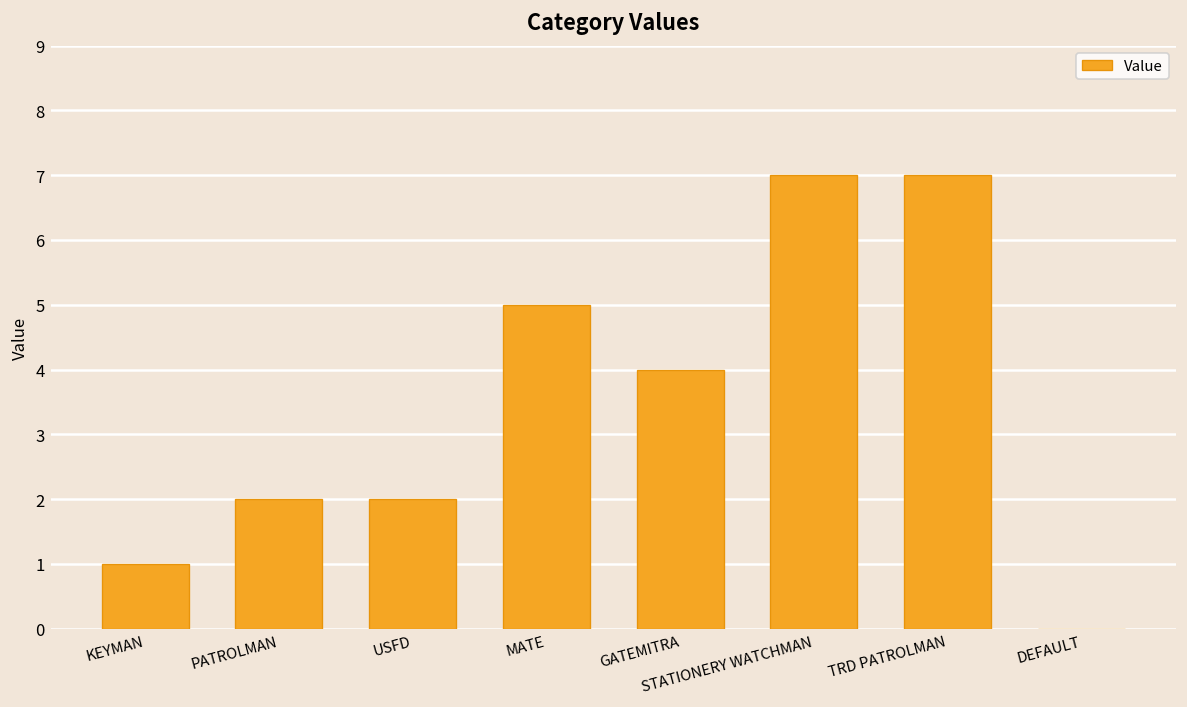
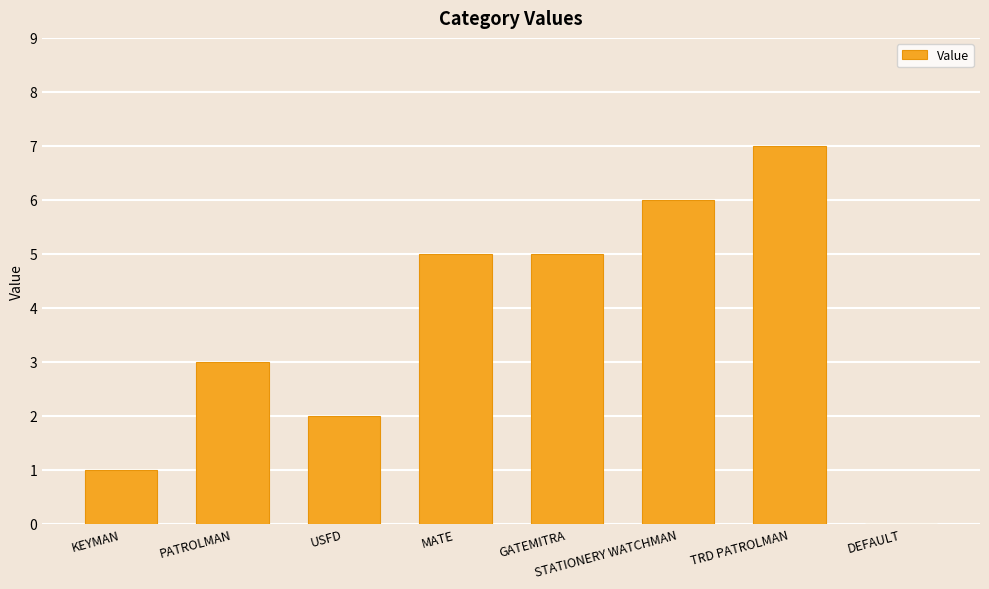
  {
    "KEYMAN": 1,
-   "PATROLMAN": 2,
+   "PATROLMAN": 3,
    "USFD": 2,
    "MATE": 5,
-   "GATEMITRA": 4,
-   "STATIONERY WATCHMAN": 7,
+   "GATEMITRA": 5,
+   "STATIONERY WATCHMAN": 6,
    "TRD PATROLMAN": 7,
    "DEFAULT": 0
  }
